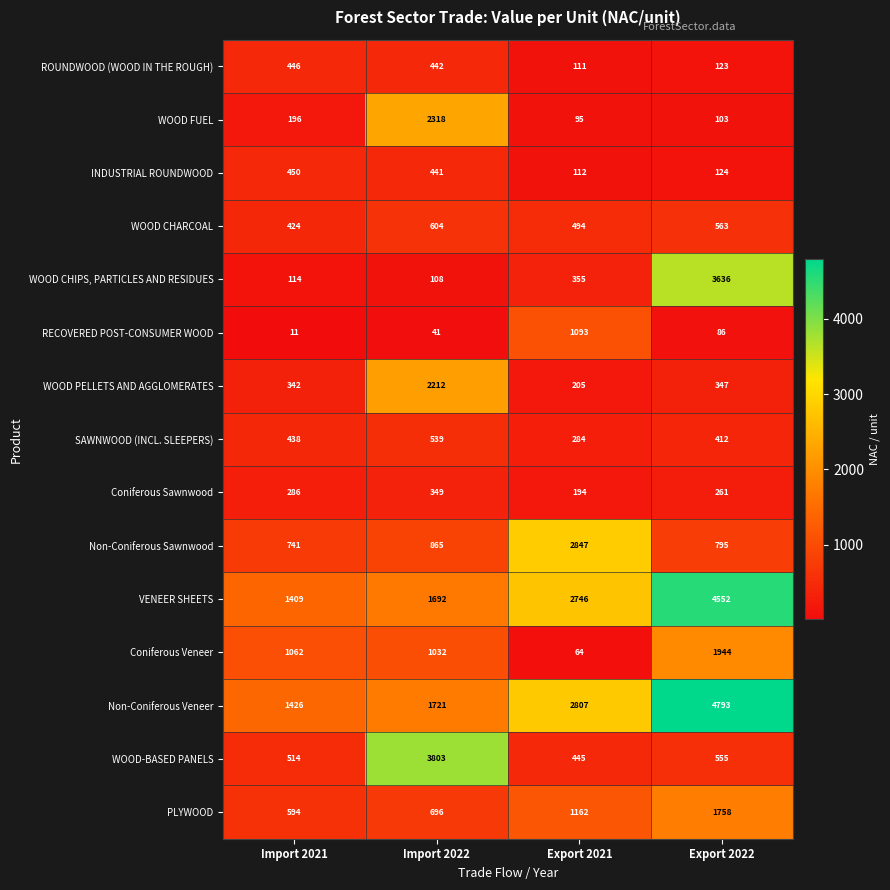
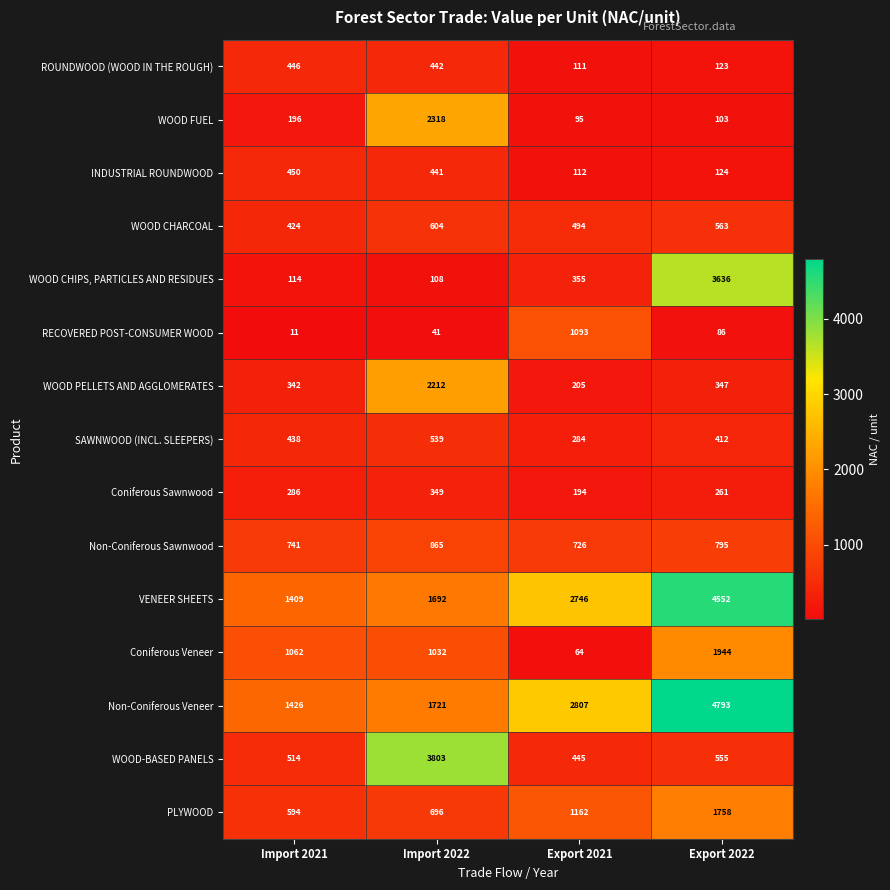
  {
    "ROUNDWOOD (WOOD IN THE ROUGH)": {
      "Import 2021": 446,
      "Import 2022": 442,
      "Export 2021": 111,
      "Export 2022": 123
    },
    "WOOD FUEL": {
      "Import 2021": 196,
      "Import 2022": 2318,
      "Export 2021": 95,
      "Export 2022": 103
    },
    "INDUSTRIAL ROUNDWOOD": {
      "Import 2021": 450,
      "Import 2022": 441,
      "Export 2021": 112,
      "Export 2022": 124
    },
    "WOOD CHARCOAL": {
      "Import 2021": 424,
      "Import 2022": 604,
      "Export 2021": 494,
      "Export 2022": 563
    },
    "WOOD CHIPS, PARTICLES AND RESIDUES": {
      "Import 2021": 114,
      "Import 2022": 108,
      "Export 2021": 355,
      "Export 2022": 3636
    },
    "RECOVERED POST-CONSUMER WOOD": {
      "Import 2021": 11,
      "Import 2022": 41,
      "Export 2021": 1093,
      "Export 2022": 86
    },
    "WOOD PELLETS AND AGGLOMERATES": {
      "Import 2021": 342,
      "Import 2022": 2212,
      "Export 2021": 205,
      "Export 2022": 347
    },
    "SAWNWOOD (INCL. SLEEPERS)": {
      "Import 2021": 438,
      "Import 2022": 539,
      "Export 2021": 284,
      "Export 2022": 412
    },
    "Coniferous Sawnwood": {
      "Import 2021": 286,
      "Import 2022": 349,
      "Export 2021": 194,
      "Export 2022": 261
    },
    "Non-Coniferous Sawnwood": {
      "Import 2021": 741,
      "Import 2022": 865,
-     "Export 2021": 2847,
+     "Export 2021": 726,
      "Export 2022": 795
    },
    "VENEER SHEETS": {
      "Import 2021": 1409,
      "Import 2022": 1692,
      "Export 2021": 2746,
      "Export 2022": 4552
    },
    "Coniferous Veneer": {
      "Import 2021": 1062,
      "Import 2022": 1032,
      "Export 2021": 64,
      "Export 2022": 1944
    },
    "Non-Coniferous Veneer": {
      "Import 2021": 1426,
      "Import 2022": 1721,
      "Export 2021": 2807,
      "Export 2022": 4793
    },
    "WOOD-BASED PANELS": {
      "Import 2021": 514,
      "Import 2022": 3803,
      "Export 2021": 445,
      "Export 2022": 555
    },
    "PLYWOOD": {
      "Import 2021": 594,
      "Import 2022": 696,
      "Export 2021": 1162,
      "Export 2022": 1758
    }
  }
